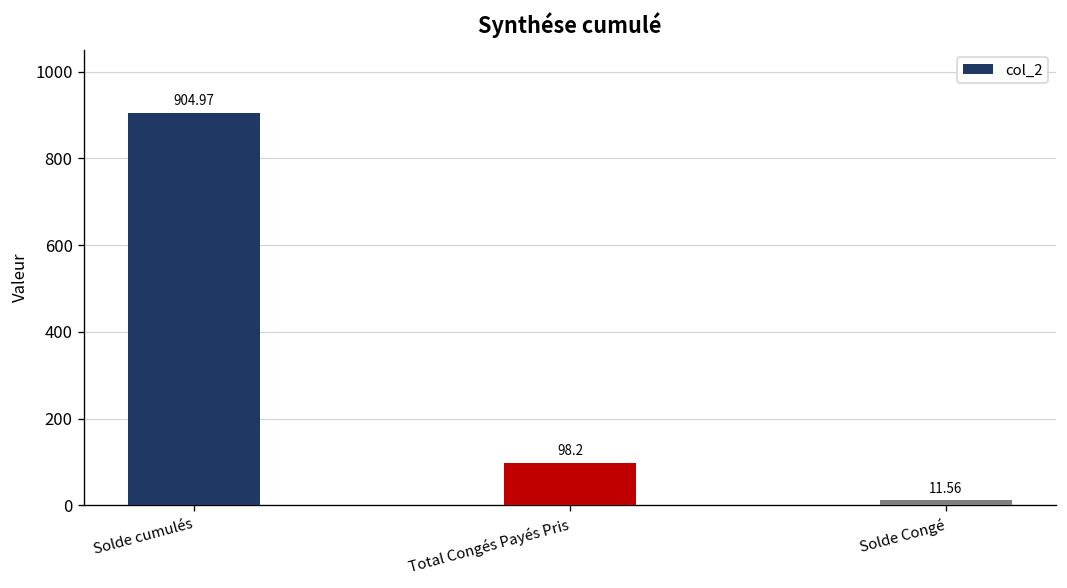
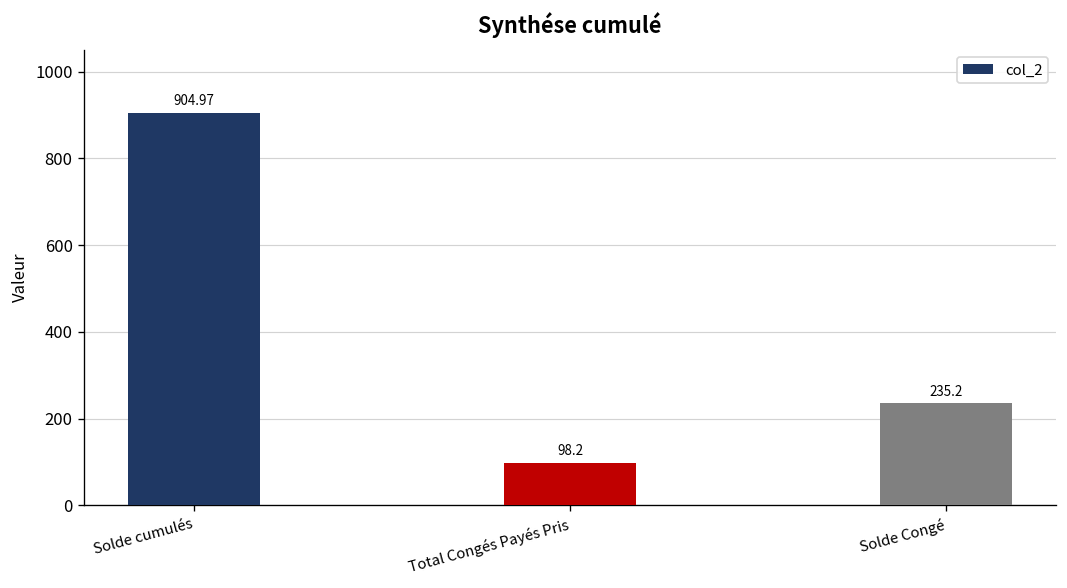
  {
    "Solde cumulés": 904.97,
    "Total Congés Payés Pris": 98.2,
-   "Solde Congé": 11.56
+   "Solde Congé": 235.2
  }
